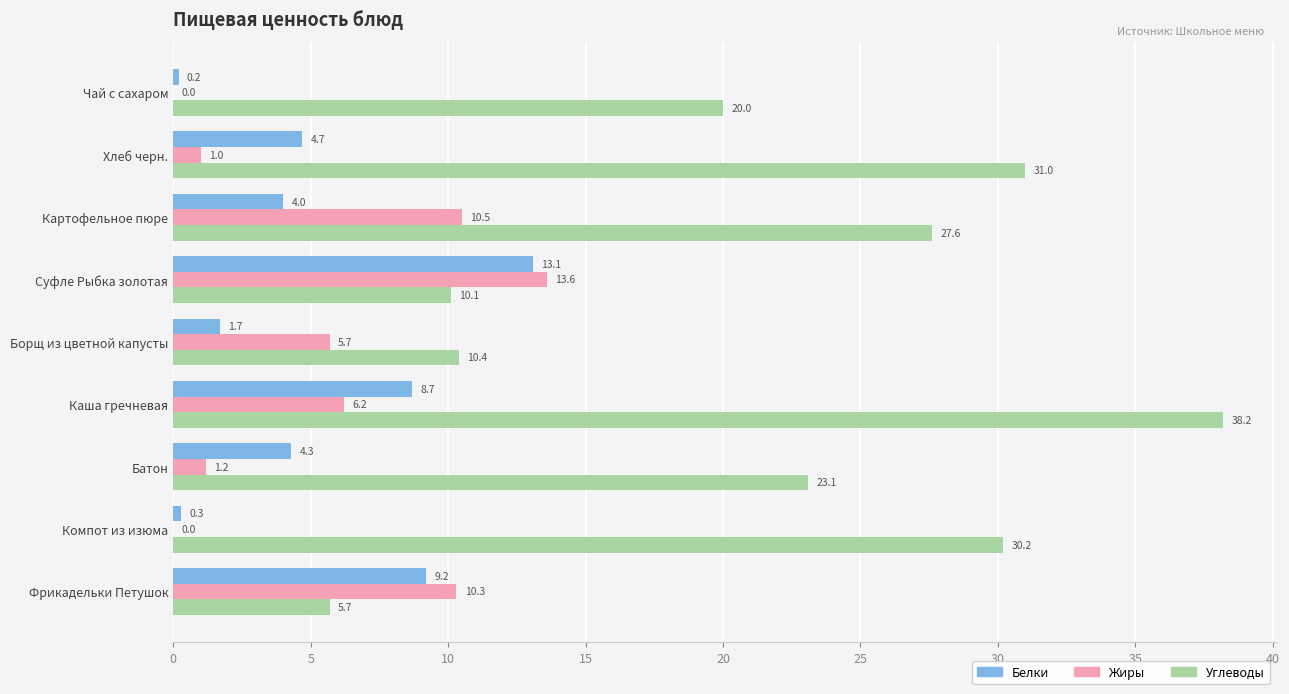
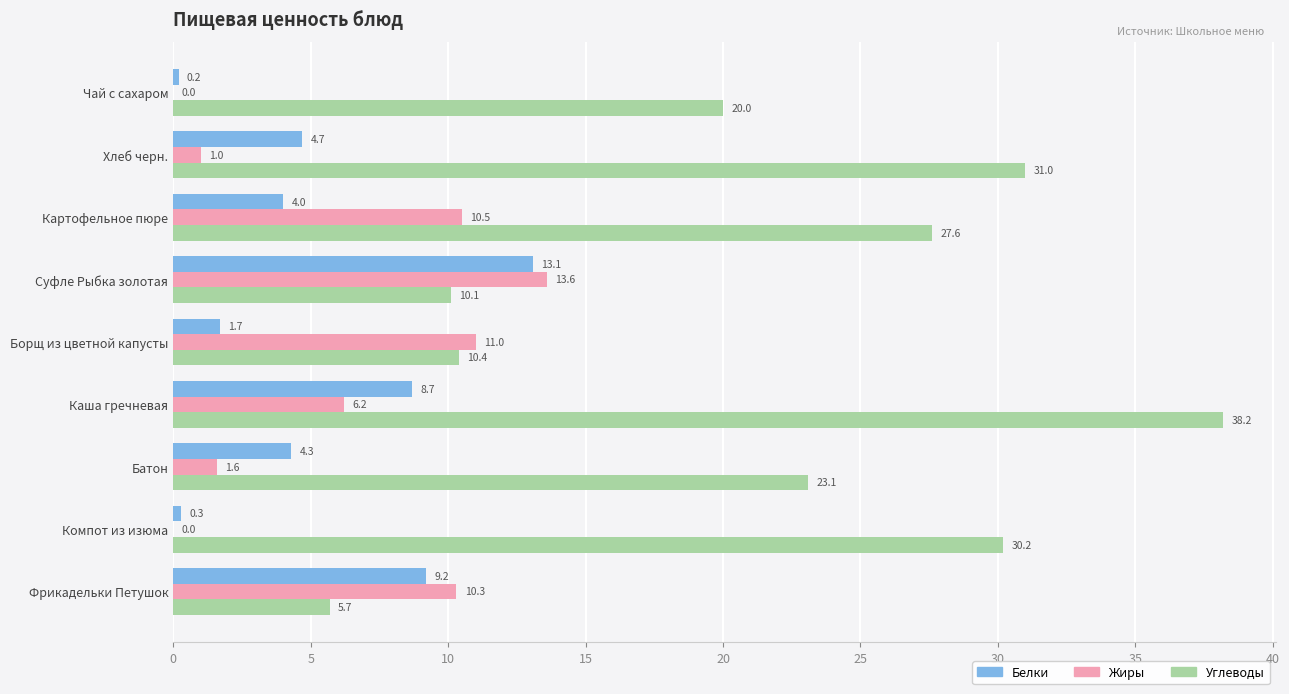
  {
    "Белки": {
      "Чай с сахаром": 0.2,
      "Хлеб черн.": 4.7,
      "Картофельное пюре": 4.0,
      "Суфле Рыбка золотая": 13.1,
      "Борщ из цветной капусты": 1.7,
      "Каша гречневая": 8.7,
      "Батон": 4.3,
      "Компот из изюма": 0.3,
      "Фрикадельки Петушок": 9.2
    },
    "Жиры": {
      "Чай с сахаром": 0.0,
      "Хлеб черн.": 1.0,
      "Картофельное пюре": 10.5,
      "Суфле Рыбка золотая": 13.6,
-     "Борщ из цветной капусты": 5.7,
+     "Борщ из цветной капусты": 11.0,
      "Каша гречневая": 6.2,
-     "Батон": 1.2,
+     "Батон": 1.6,
      "Компот из изюма": 0.0,
      "Фрикадельки Петушок": 10.3
    },
    "Углеводы": {
      "Чай с сахаром": 20.0,
      "Хлеб черн.": 31.0,
      "Картофельное пюре": 27.6,
      "Суфле Рыбка золотая": 10.1,
      "Борщ из цветной капусты": 10.4,
      "Каша гречневая": 38.2,
      "Батон": 23.1,
      "Компот из изюма": 30.2,
      "Фрикадельки Петушок": 5.7
    }
  }
